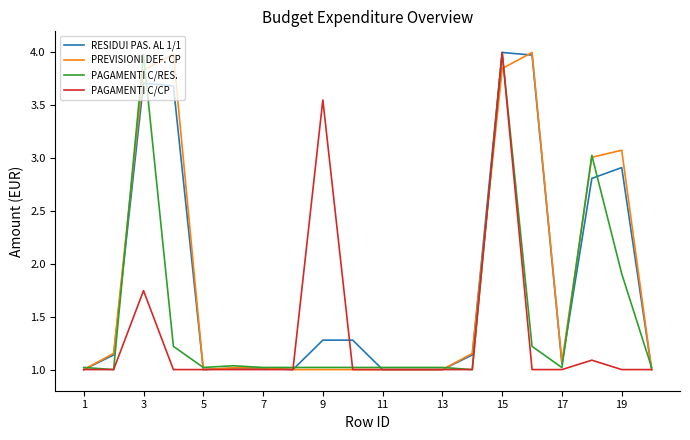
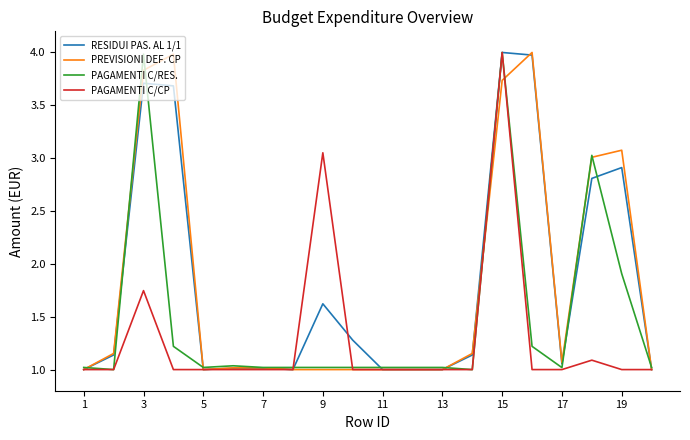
  {
    "RESIDUI PAS. AL 1/1": {
-     "9": 1.28,
+     "9": 1.62,
      "19": 2.91
    },
    "PREVISIONI DEF. CP": {
-     "15": 3.85,
+     "15": 3.74,
      "19": 3.08
    },
    "PAGAMENTI C/RES.": {
      "19": 1.91
    },
    "PAGAMENTI C/CP": {
      "3": 1.75,
-     "9": 3.55,
+     "9": 3.05,
      "19": 1.00
    }
  }
